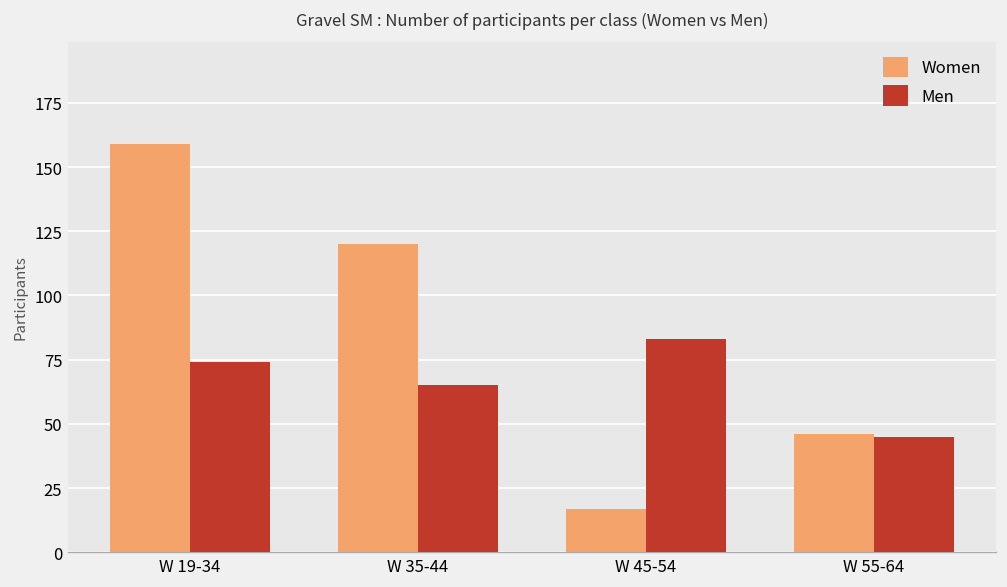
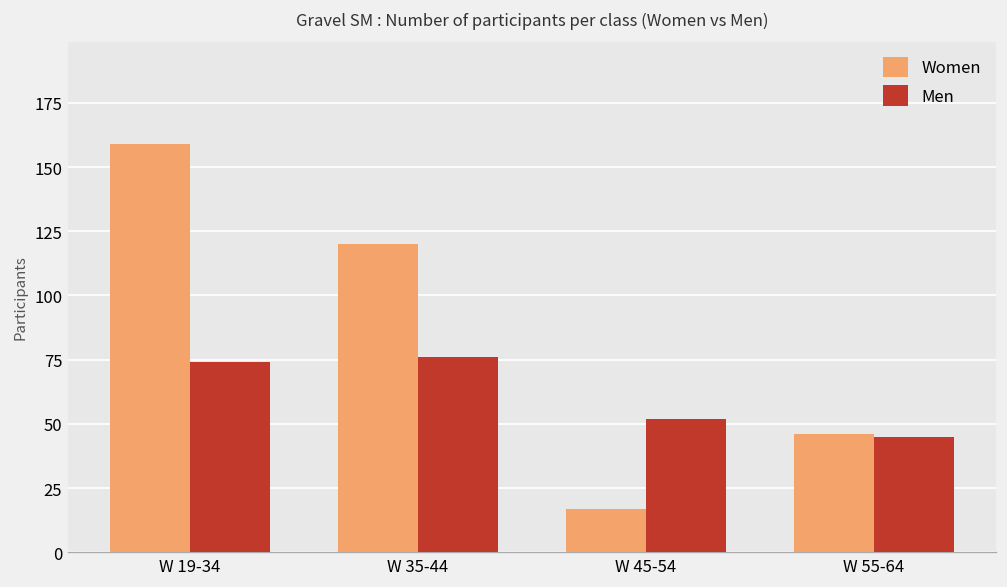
  {
    "Women": {
      "W 19-34": 159,
      "W 35-44": 120,
      "W 45-54": 17,
      "W 55-64": 46
    },
    "Men": {
      "W 19-34": 74,
-     "W 35-44": 65,
-     "W 45-54": 83,
+     "W 35-44": 76,
+     "W 45-54": 52,
      "W 55-64": 45
    }
  }
